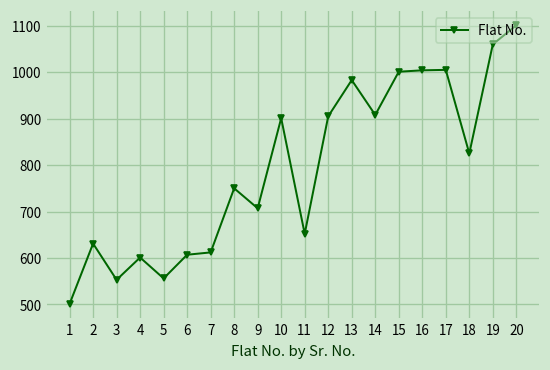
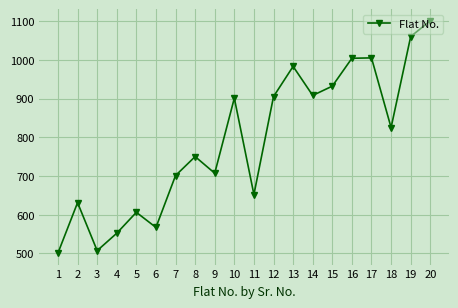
  {
    "1": 500,
    "2": 630,
-   "3": 550,
-   "4": 600,
-   "5": 560,
-   "6": 610,
-   "7": 610,
+   "3": 510,
+   "4": 550,
+   "5": 610,
+   "6": 570,
+   "7": 700,
    "8": 750,
    "9": 710,
    "10": 900,
    "11": 650,
    "12": 910,
    "13": 980,
    "14": 910,
-   "15": 1000,
+   "15": 930,
    "16": 1000,
    "17": 1010,
    "18": 830,
    "19": 1060
  }
